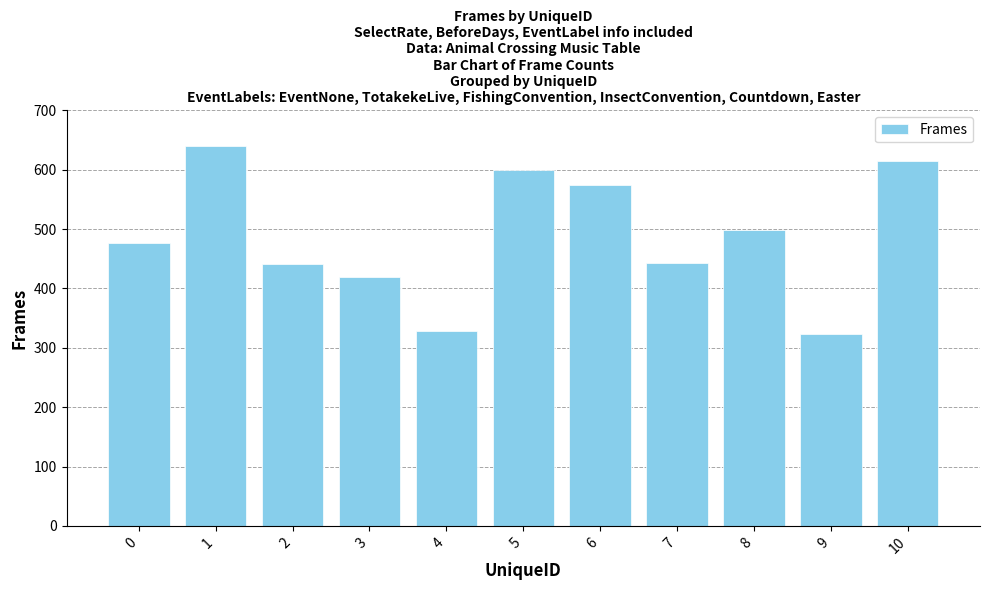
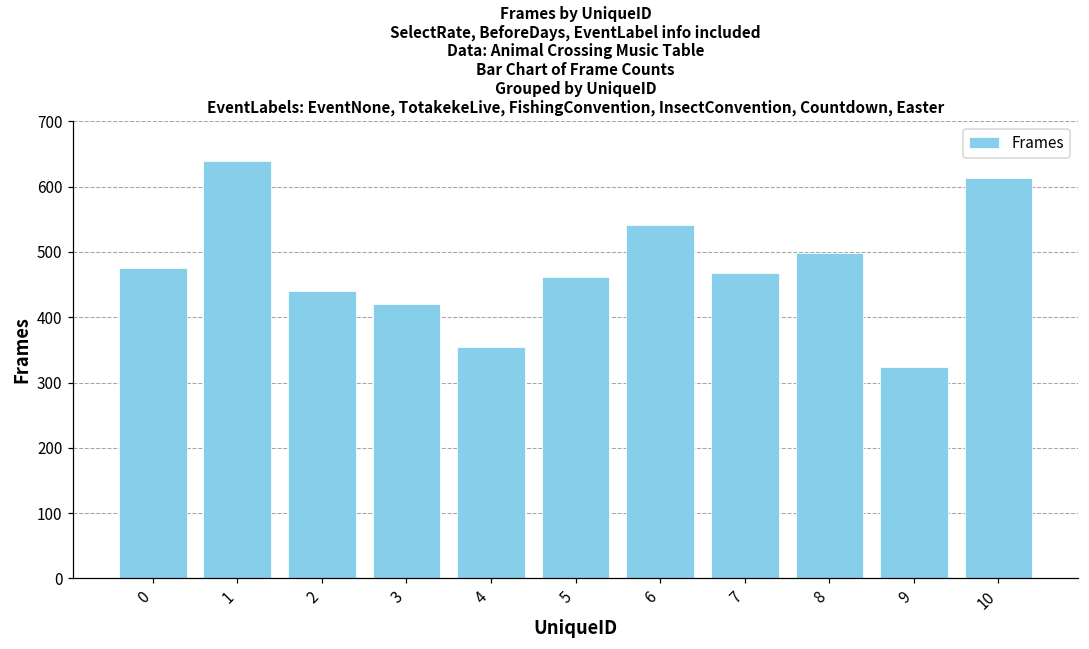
  {
    "0": 480,
    "1": 640,
    "2": 440,
    "3": 420,
-   "4": 330,
-   "5": 600,
-   "6": 570,
-   "7": 440,
+   "4": 350,
+   "5": 460,
+   "6": 540,
+   "7": 470,
    "8": 500,
    "9": 320,
    "10": 610
  }
